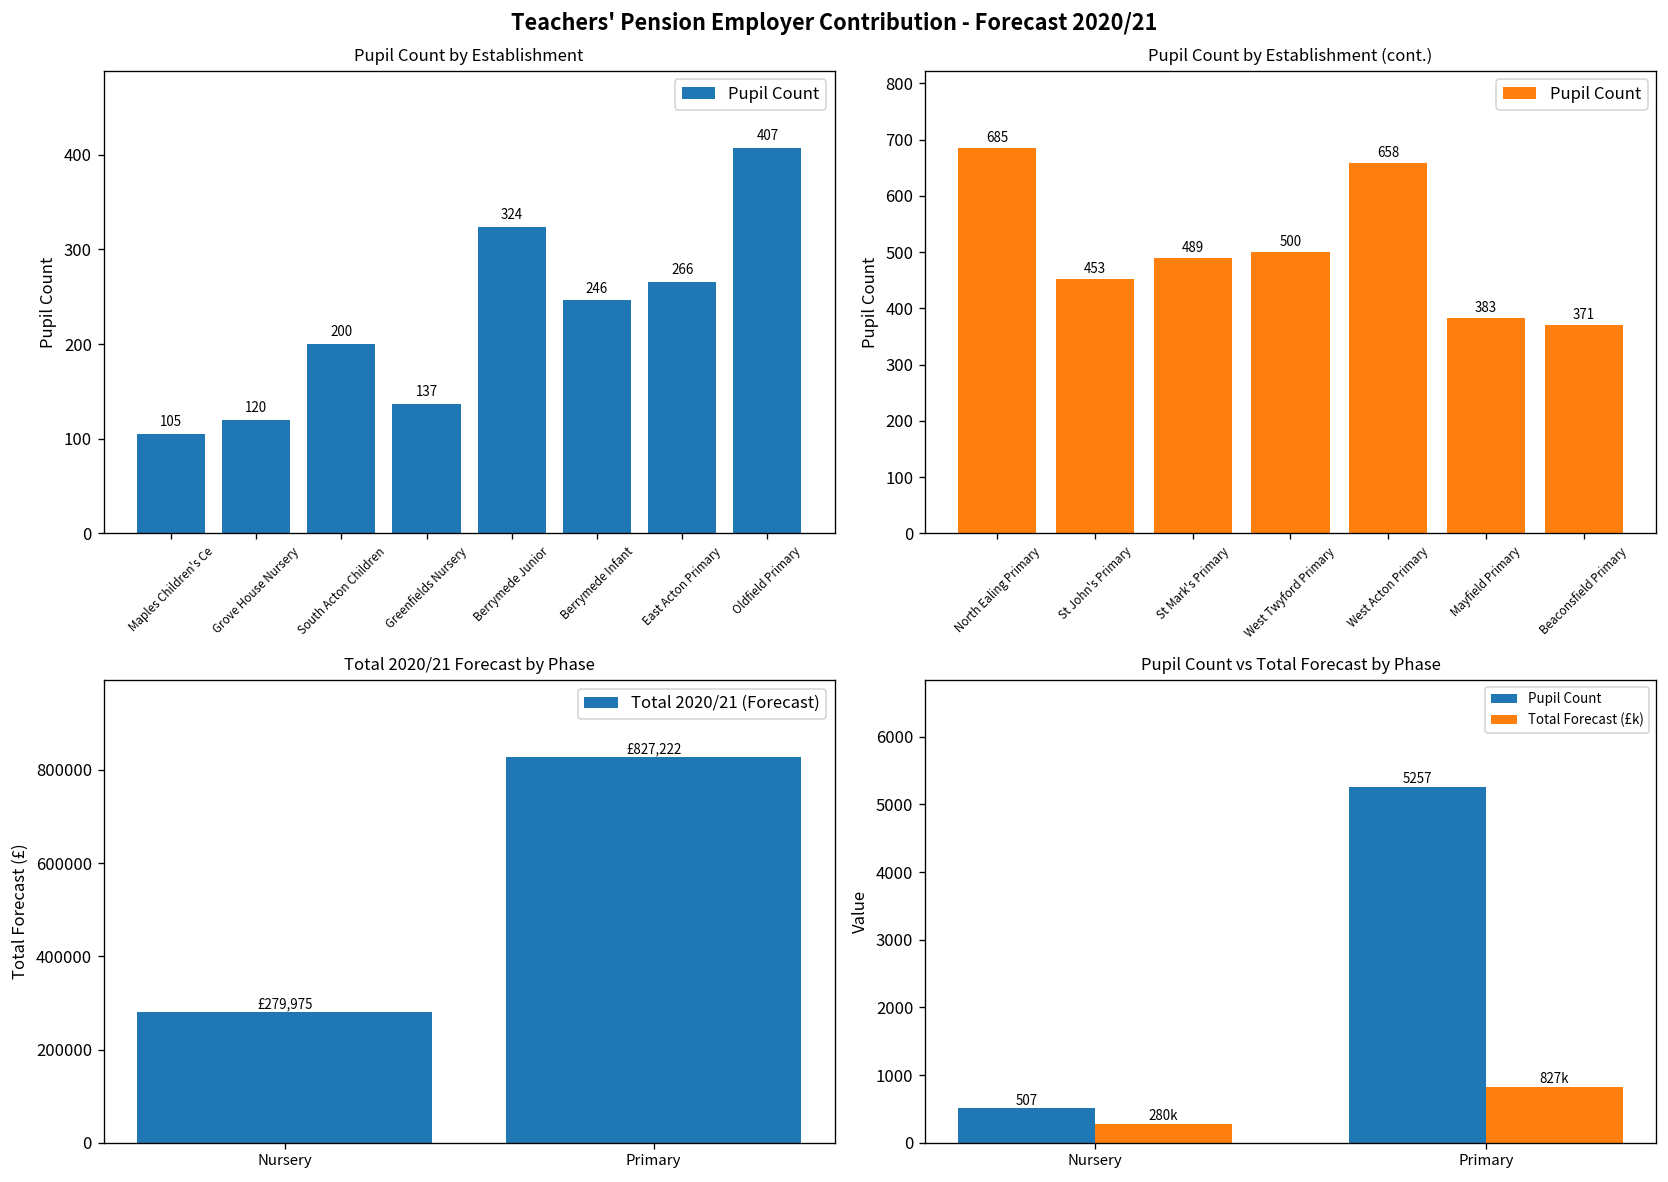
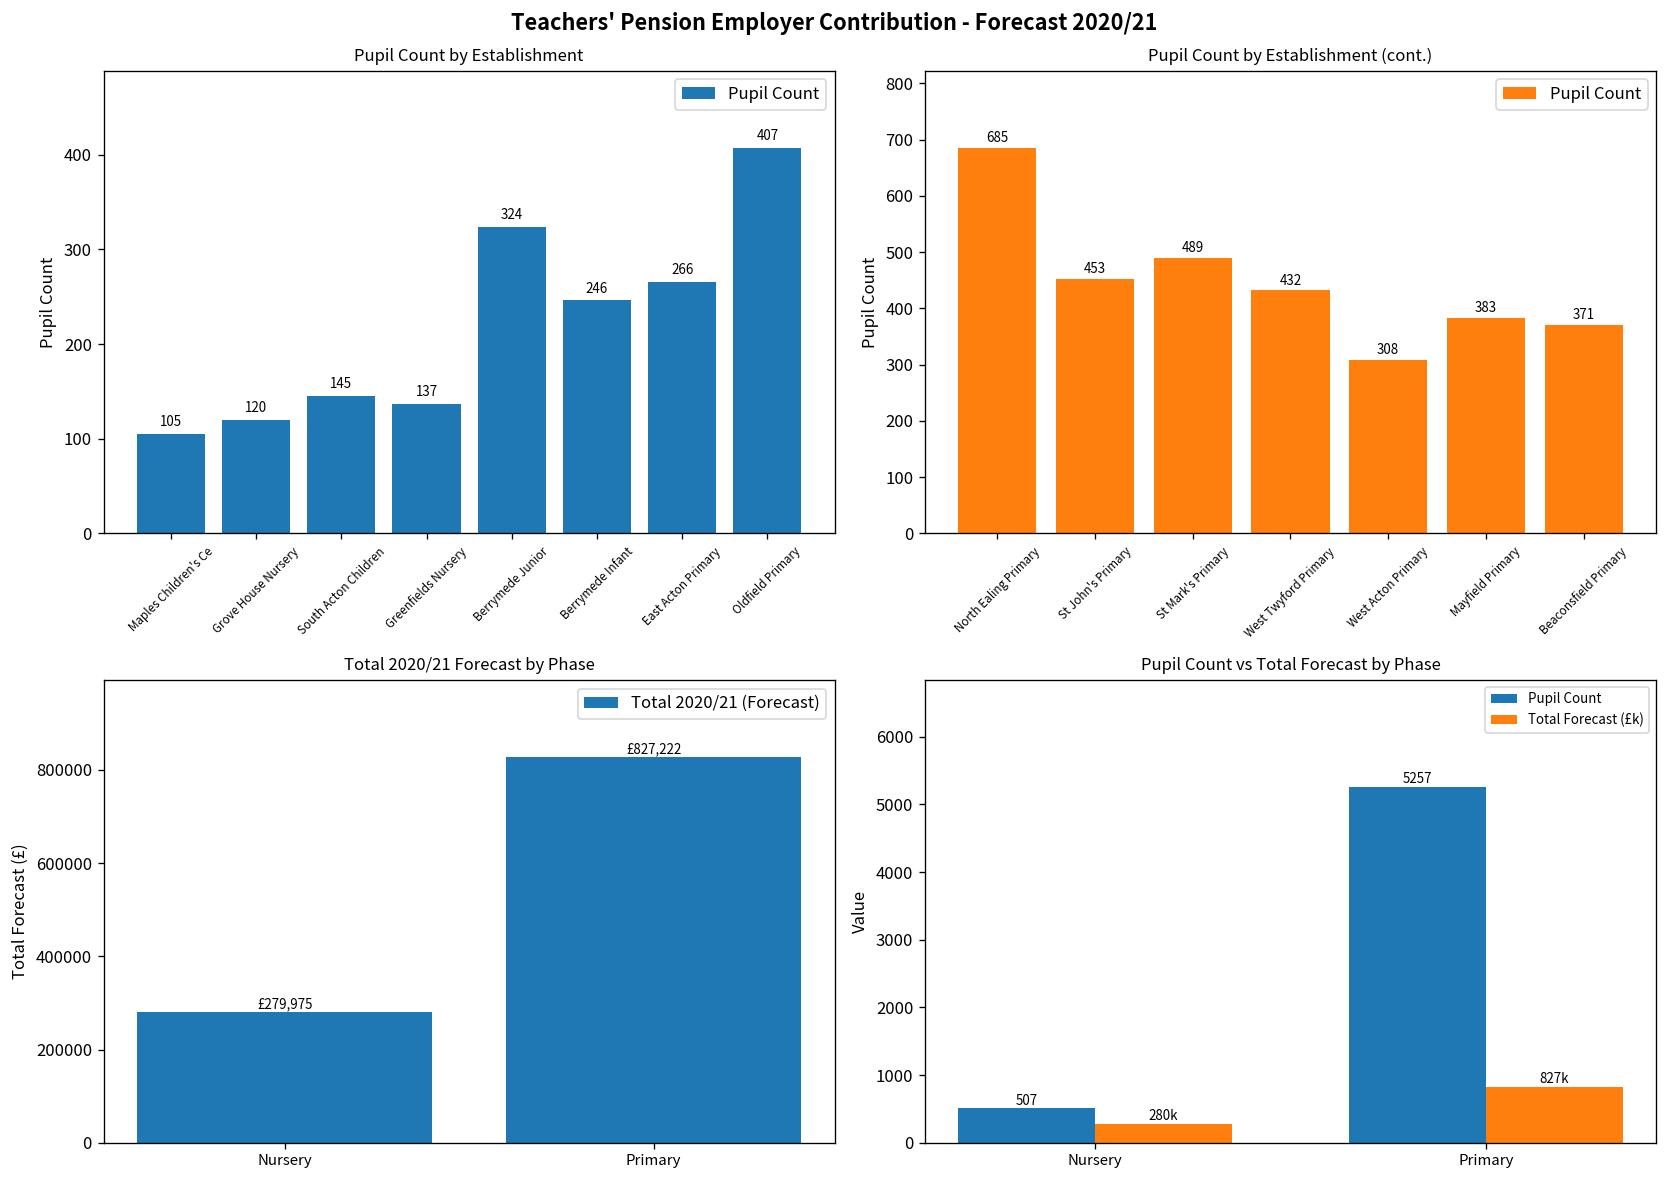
  {
    "Pupil Count by Establishment": {
      "Maples Children's Ce": "105",
      "Grove House Nursery": "120",
-     "South Acton Children": "200",
+     "South Acton Children": "145",
      "Greenfields Nursery": "137",
      "Berrymede Junior": "324",
      "Berrymede Infant": "246",
      "East Acton Primary": "266",
      "Oldfield Primary": "407"
    },
    "Pupil Count by Establishment (cont.)": {
      "North Ealing Primary": "685",
      "St John's Primary": "453",
      "St Mark's Primary": "489",
-     "West Twyford Primary": "500",
-     "West Acton Primary": "658",
+     "West Twyford Primary": "432",
+     "West Acton Primary": "308",
      "Mayfield Primary": "383",
      "Beaconsfield Primary": "371"
    },
    "Total 2020/21 Forecast by Phase": {
      "Nursery": "£279,975",
      "Primary": "£827,222"
    },
    "Pupil Count vs Total Forecast by Phase": {
      "Pupil Count": {
        "Nursery": "507",
        "Primary": "5257"
      },
      "Total Forecast (£k)": {
        "Nursery": "280k",
        "Primary": "827k"
      }
    }
  }
